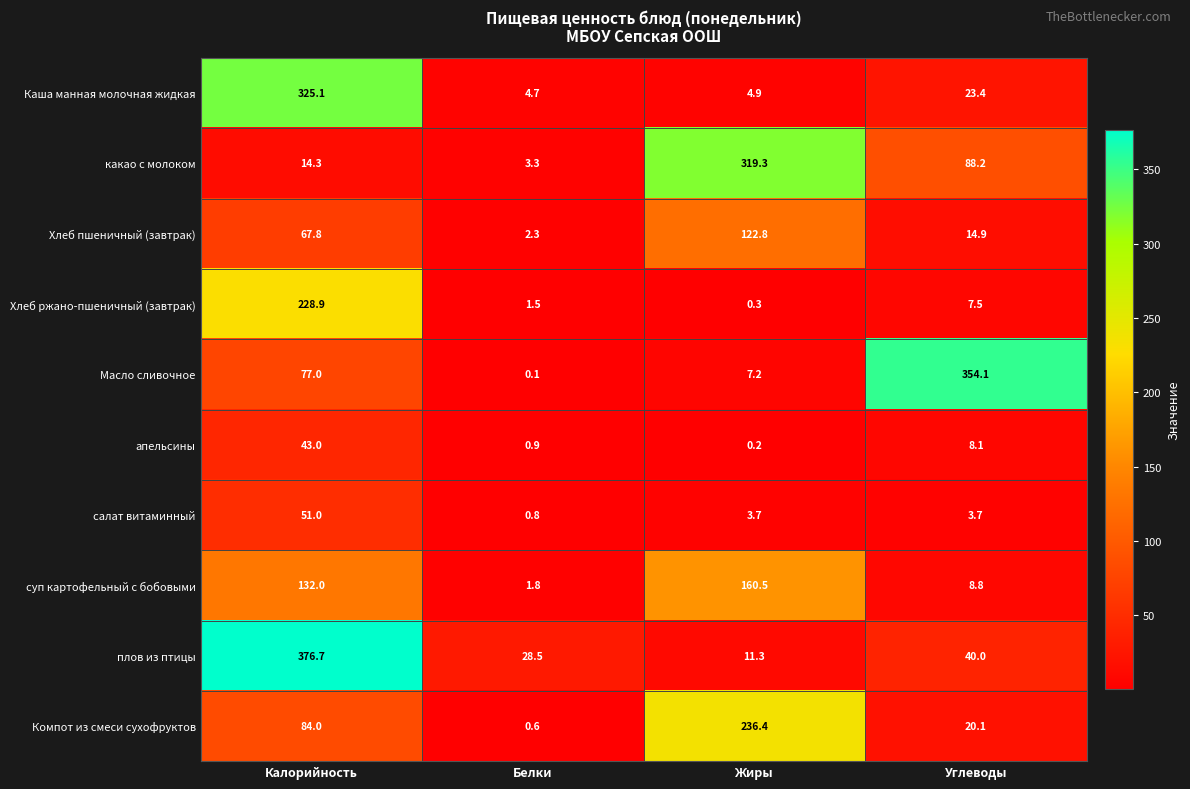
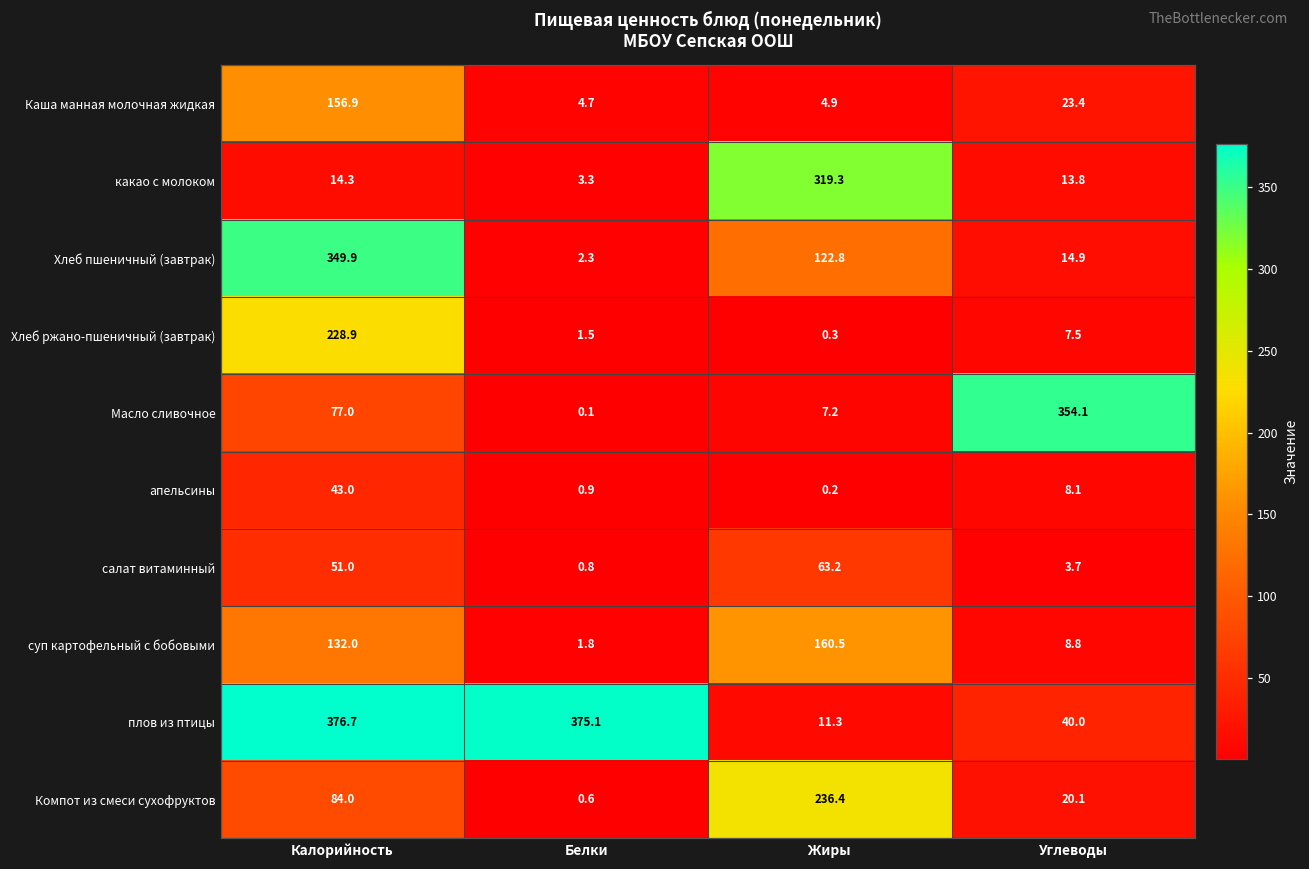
  {
    "Каша манная молочная жидкая": {
-     "Калорийность": 325.1,
+     "Калорийность": 156.9,
      "Белки": 4.7,
      "Жиры": 4.9,
      "Углеводы": 23.4
    },
    "какао с молоком": {
      "Калорийность": 14.3,
      "Белки": 3.3,
      "Жиры": 319.3,
-     "Углеводы": 88.2
+     "Углеводы": 13.8
    },
    "Хлеб пшеничный (завтрак)": {
-     "Калорийность": 67.8,
+     "Калорийность": 349.9,
      "Белки": 2.3,
      "Жиры": 122.8,
      "Углеводы": 14.9
    },
    "Хлеб ржано-пшеничный (завтрак)": {
      "Калорийность": 228.9,
      "Белки": 1.5,
      "Жиры": 0.3,
      "Углеводы": 7.5
    },
    "Масло сливочное": {
      "Калорийность": 77.0,
      "Белки": 0.1,
      "Жиры": 7.2,
      "Углеводы": 354.1
    },
    "апельсины": {
      "Калорийность": 43.0,
      "Белки": 0.9,
      "Жиры": 0.2,
      "Углеводы": 8.1
    },
    "салат витаминный": {
      "Калорийность": 51.0,
      "Белки": 0.8,
-     "Жиры": 3.7,
+     "Жиры": 63.2,
      "Углеводы": 3.7
    },
    "суп картофельный с бобовыми": {
      "Калорийность": 132.0,
      "Белки": 1.8,
      "Жиры": 160.5,
      "Углеводы": 8.8
    },
    "плов из птицы": {
      "Калорийность": 376.7,
-     "Белки": 28.5,
+     "Белки": 375.1,
      "Жиры": 11.3,
      "Углеводы": 40.0
    },
    "Компот из смеси сухофруктов": {
      "Калорийность": 84.0,
      "Белки": 0.6,
      "Жиры": 236.4,
      "Углеводы": 20.1
    }
  }
